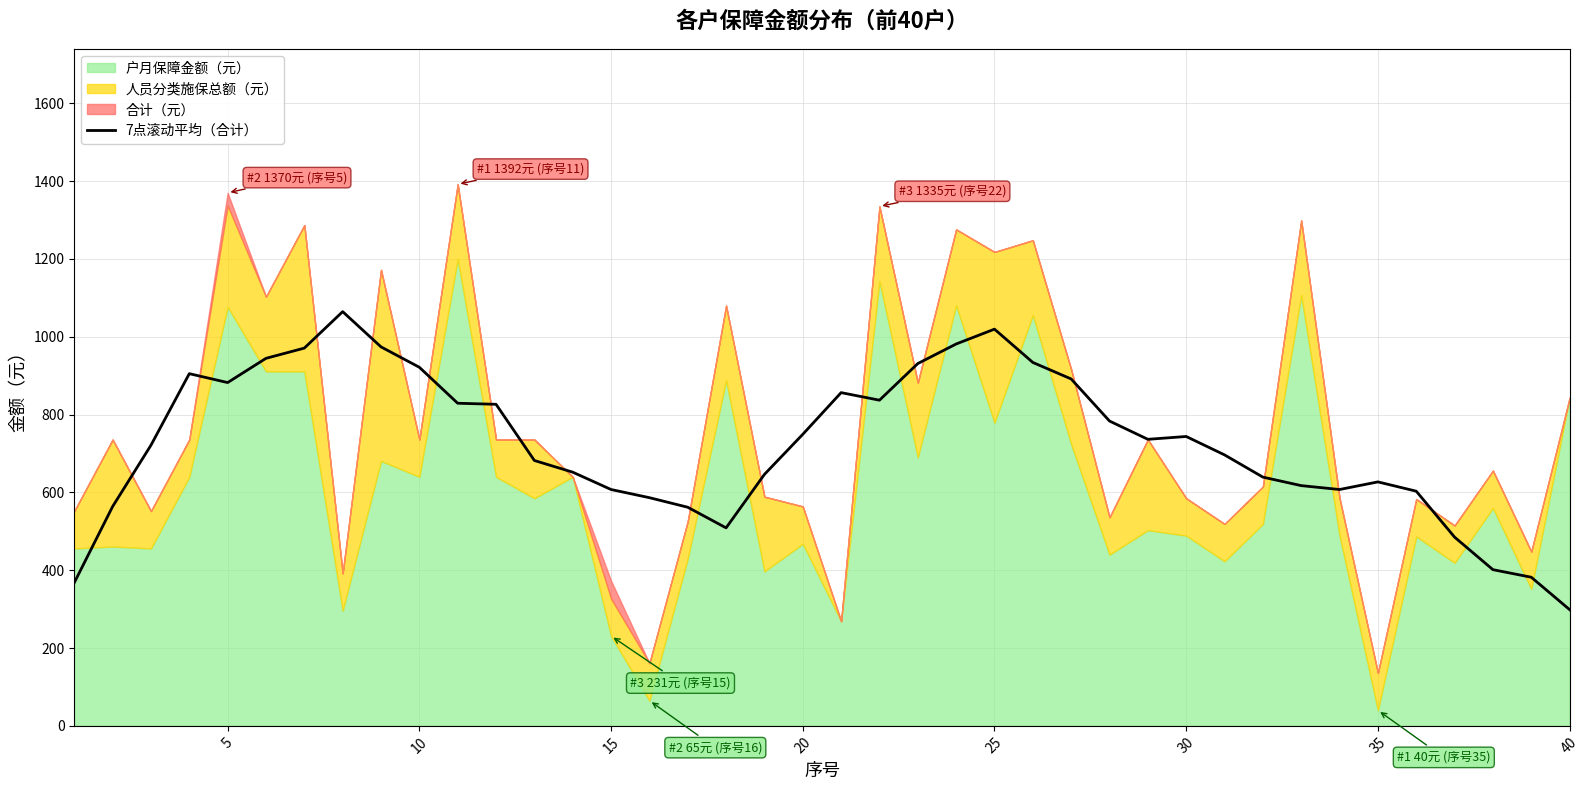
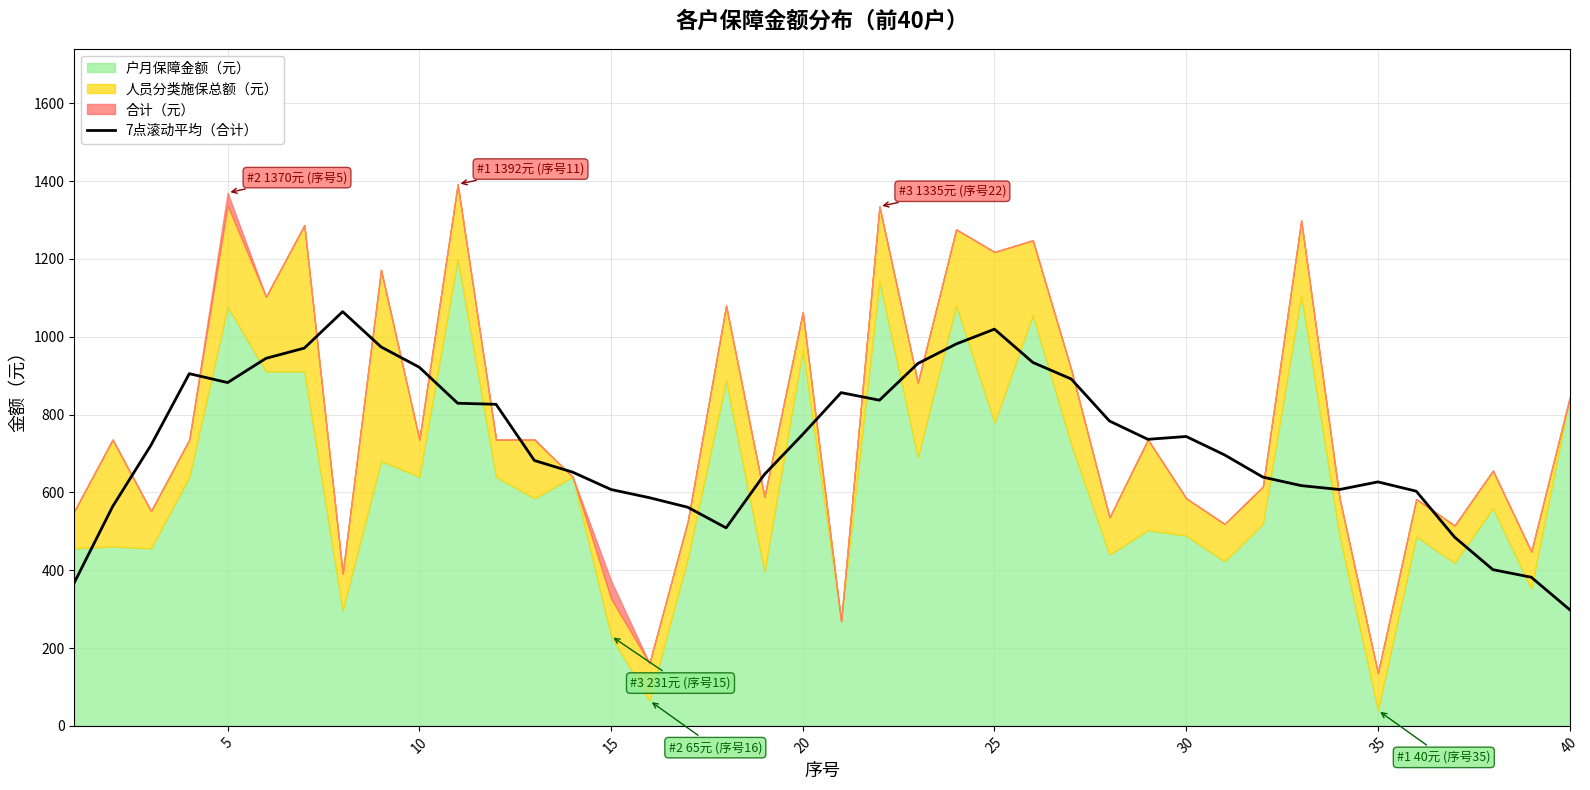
  {
    "7点滚动平均（合计）": {
      "5": 880,
      "10": 920,
      "15": 610,
      "20": 750,
      "25": 1020,
      "30": 740,
      "35": 630,
      "40": 300
    },
    "户月保障金额（元）": {
      "5": 1080,
      "10": 640,
      "15": 230,
-     "20": 470,
+     "20": 970,
      "25": 780,
      "30": 490
    },
    "人员分类施保总额（元）": {
      "5": 260,
      "15": 100
    }
  }
